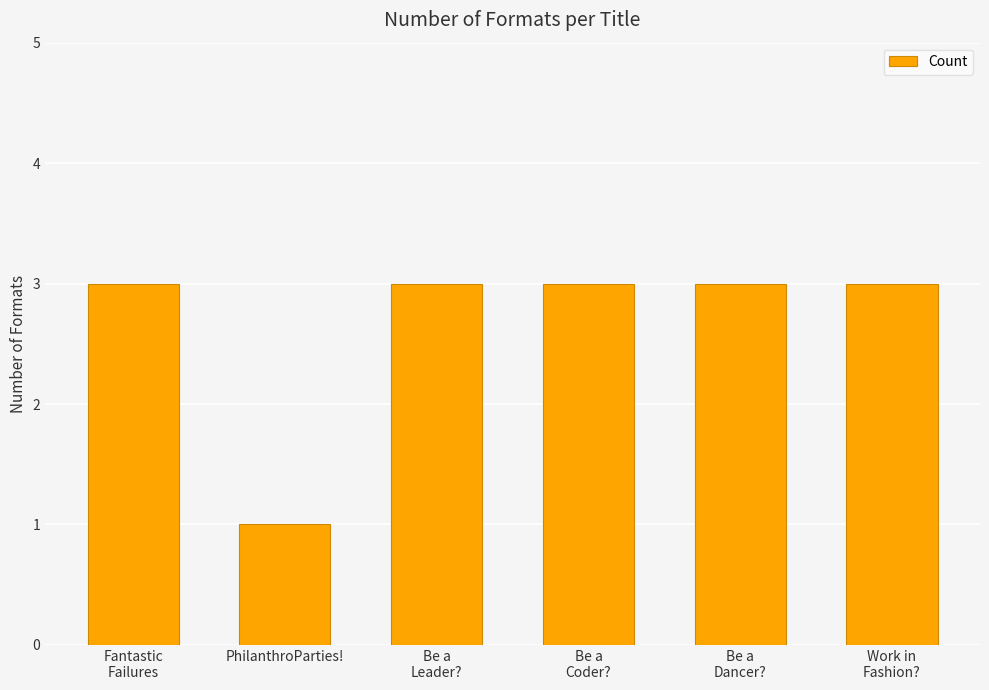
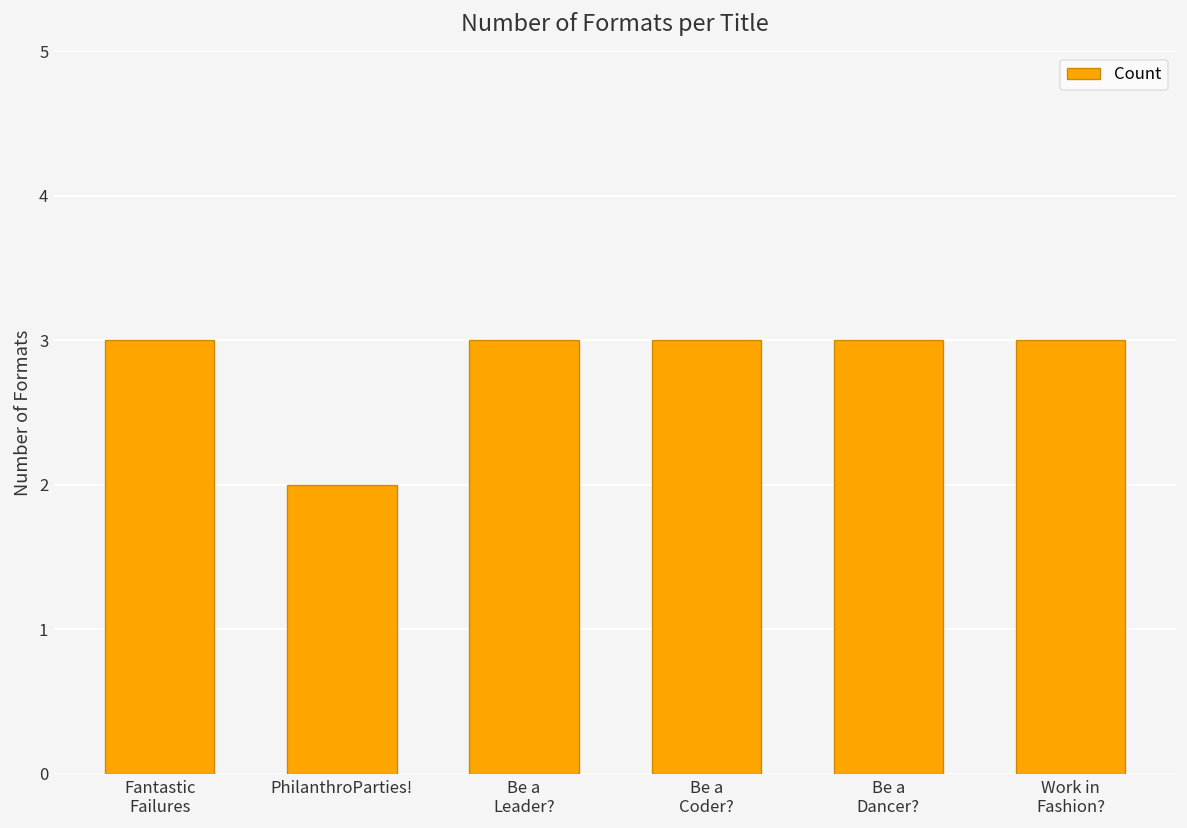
  {
    "Fantastic Failures": 3,
-   "PhilanthroParties!": 1,
+   "PhilanthroParties!": 2,
    "Be a Leader?": 3,
    "Be a Coder?": 3,
    "Be a Dancer?": 3,
    "Work in Fashion?": 3
  }
